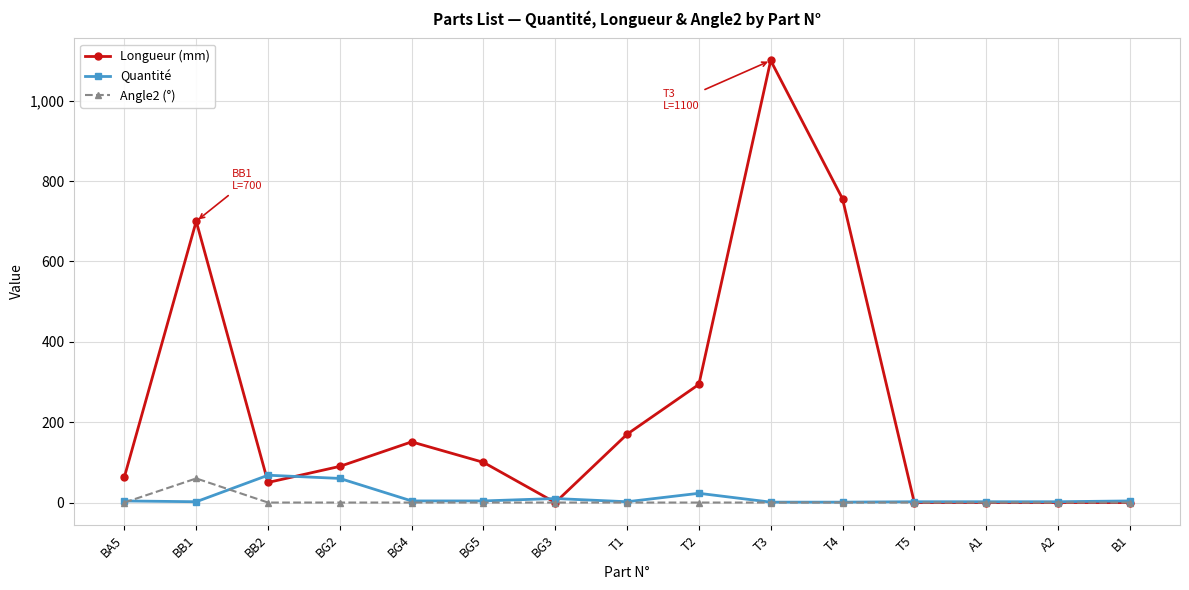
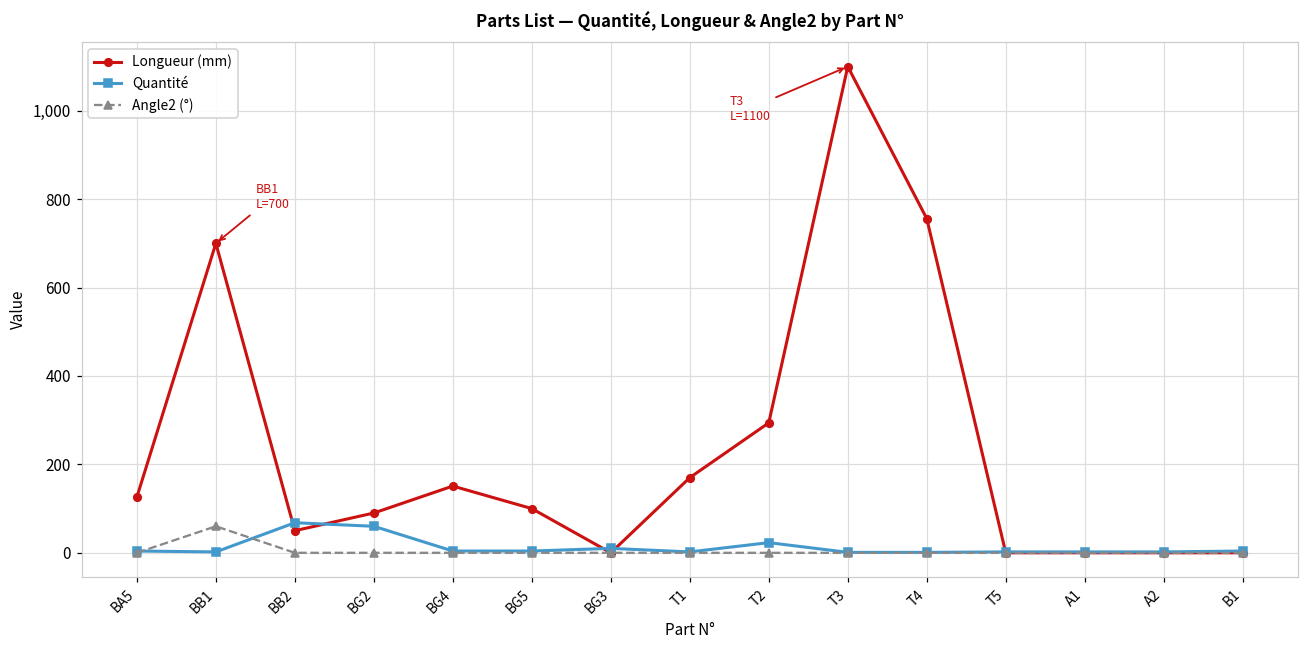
  {
    "Longueur (mm)": {
-     "BA5": 60,
+     "BA5": 130,
      "BB2": 50,
      "BG2": 90,
      "BG4": 150,
      "BG5": 100,
      "T1": 170,
      "T2": 290,
      "T4": 760
    },
    "Quantité": {
      "BB1": 0,
      "BB2": 70,
      "BG2": 60,
      "BG3": 10,
      "T2": 20
    },
    "Angle2 (°)": {
      "BB1": 60,
      "BB2": 0,
      "BG2": 0,
      "T2": 0
    }
  }
